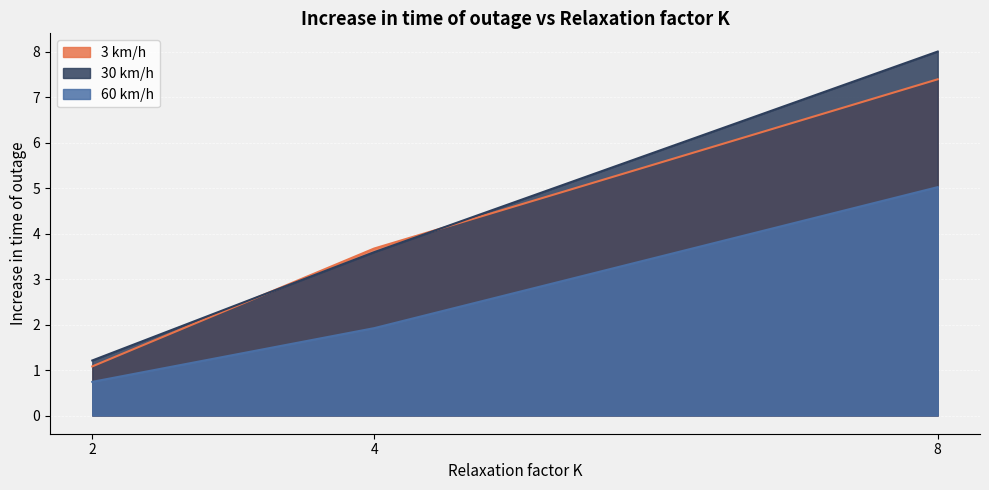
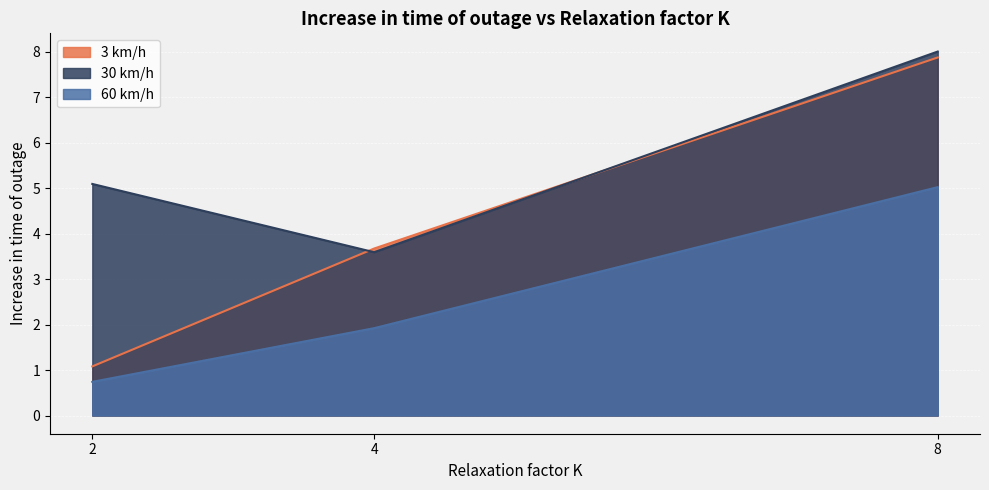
  {
    "3 km/h": {
      "2": 1.1,
      "4": 3.7,
-     "8": 7.4
+     "8": 7.9
    },
    "30 km/h": {
-     "2": 1.2,
+     "2": 5.1,
      "4": 3.6,
      "8": 8.0
    },
    "60 km/h": {
      "2": 0.7,
      "4": 1.9,
      "8": 5.0
    }
  }
